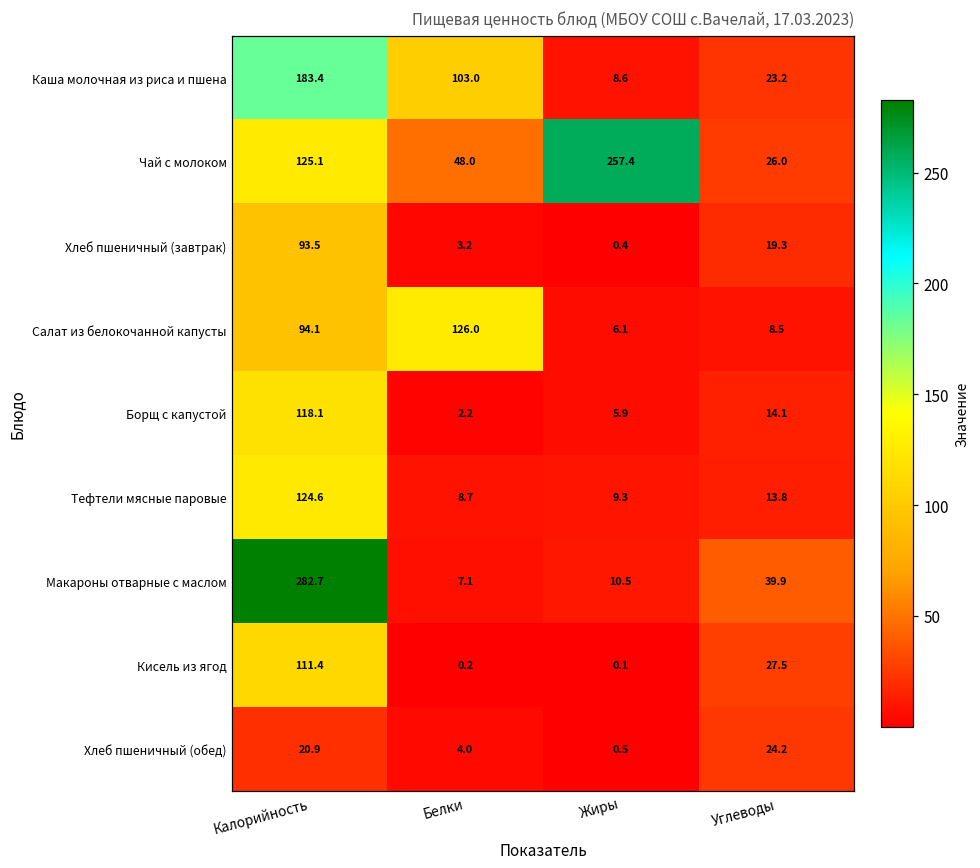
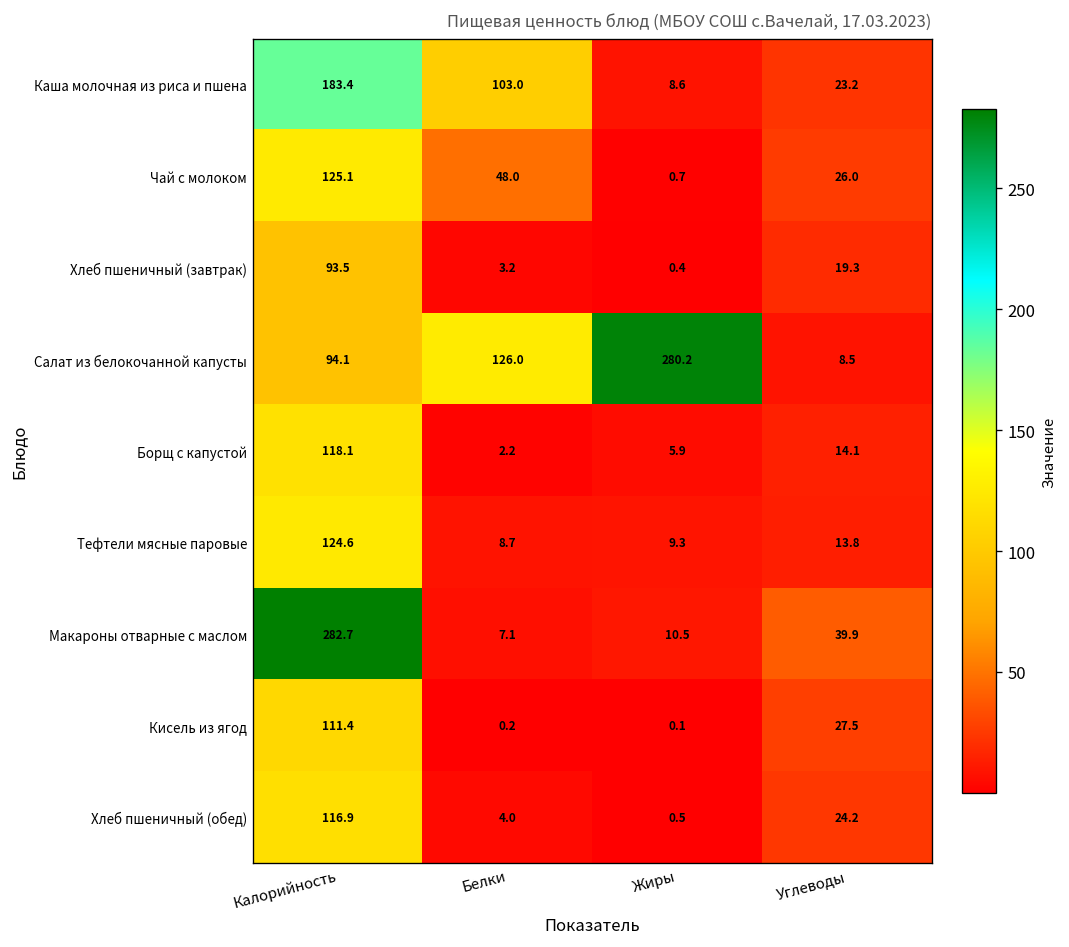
  {
    "Каша молочная из риса и пшена": {
      "Калорийность": 183.4,
      "Белки": 103.0,
      "Жиры": 8.6,
      "Углеводы": 23.2
    },
    "Чай с молоком": {
      "Калорийность": 125.1,
      "Белки": 48.0,
-     "Жиры": 257.4,
+     "Жиры": 0.7,
      "Углеводы": 26.0
    },
    "Хлеб пшеничный (завтрак)": {
      "Калорийность": 93.5,
      "Белки": 3.2,
      "Жиры": 0.4,
      "Углеводы": 19.3
    },
    "Салат из белокочанной капусты": {
      "Калорийность": 94.1,
      "Белки": 126.0,
-     "Жиры": 6.1,
+     "Жиры": 280.2,
      "Углеводы": 8.5
    },
    "Борщ с капустой": {
      "Калорийность": 118.1,
      "Белки": 2.2,
      "Жиры": 5.9,
      "Углеводы": 14.1
    },
    "Тефтели мясные паровые": {
      "Калорийность": 124.6,
      "Белки": 8.7,
      "Жиры": 9.3,
      "Углеводы": 13.8
    },
    "Макароны отварные с маслом": {
      "Калорийность": 282.7,
      "Белки": 7.1,
      "Жиры": 10.5,
      "Углеводы": 39.9
    },
    "Кисель из ягод": {
      "Калорийность": 111.4,
      "Белки": 0.2,
      "Жиры": 0.1,
      "Углеводы": 27.5
    },
    "Хлеб пшеничный (обед)": {
-     "Калорийность": 20.9,
+     "Калорийность": 116.9,
      "Белки": 4.0,
      "Жиры": 0.5,
      "Углеводы": 24.2
    }
  }
